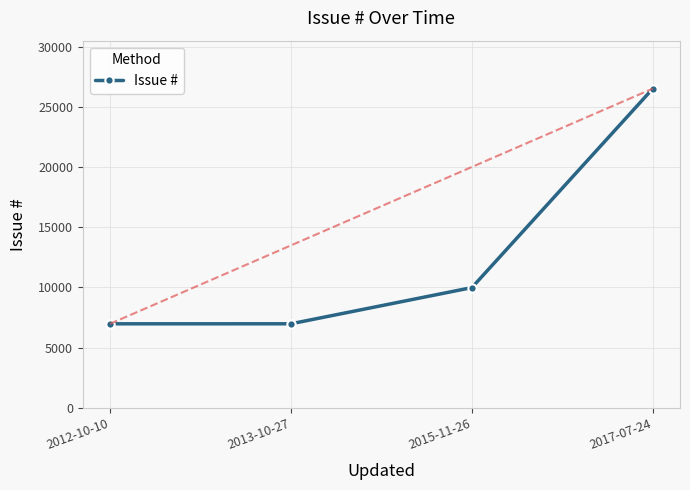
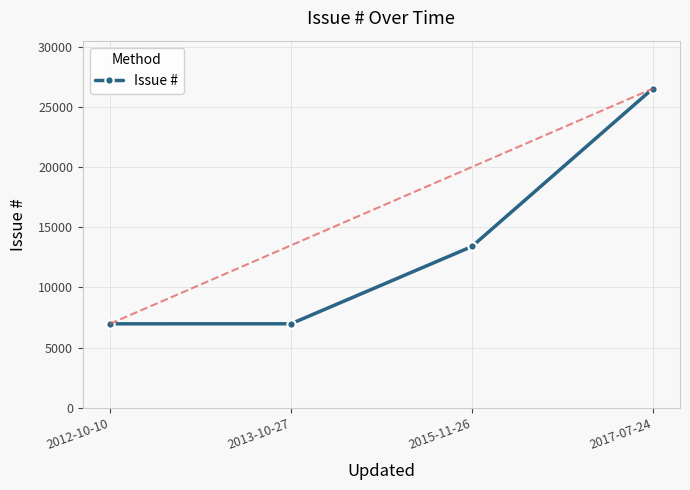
  {
    "Issue #": {
      "2013-10-27": 7000,
-     "2015-11-26": 10000
+     "2015-11-26": 13400
    }
  }
